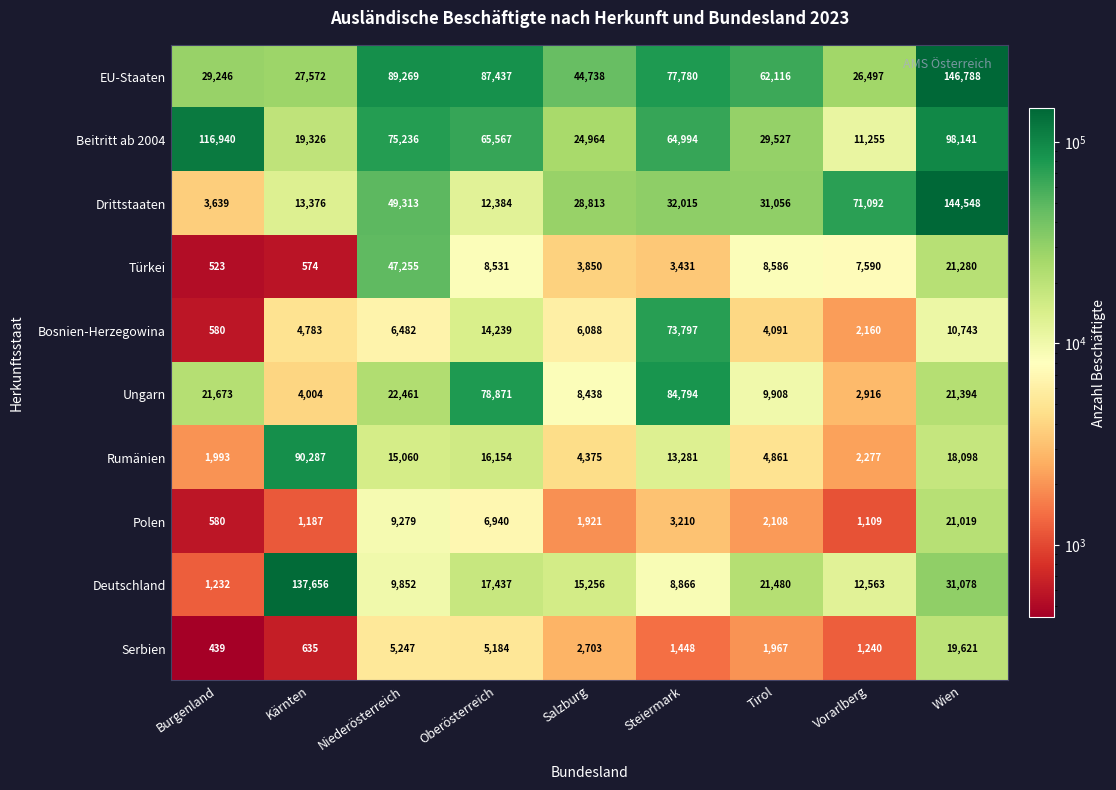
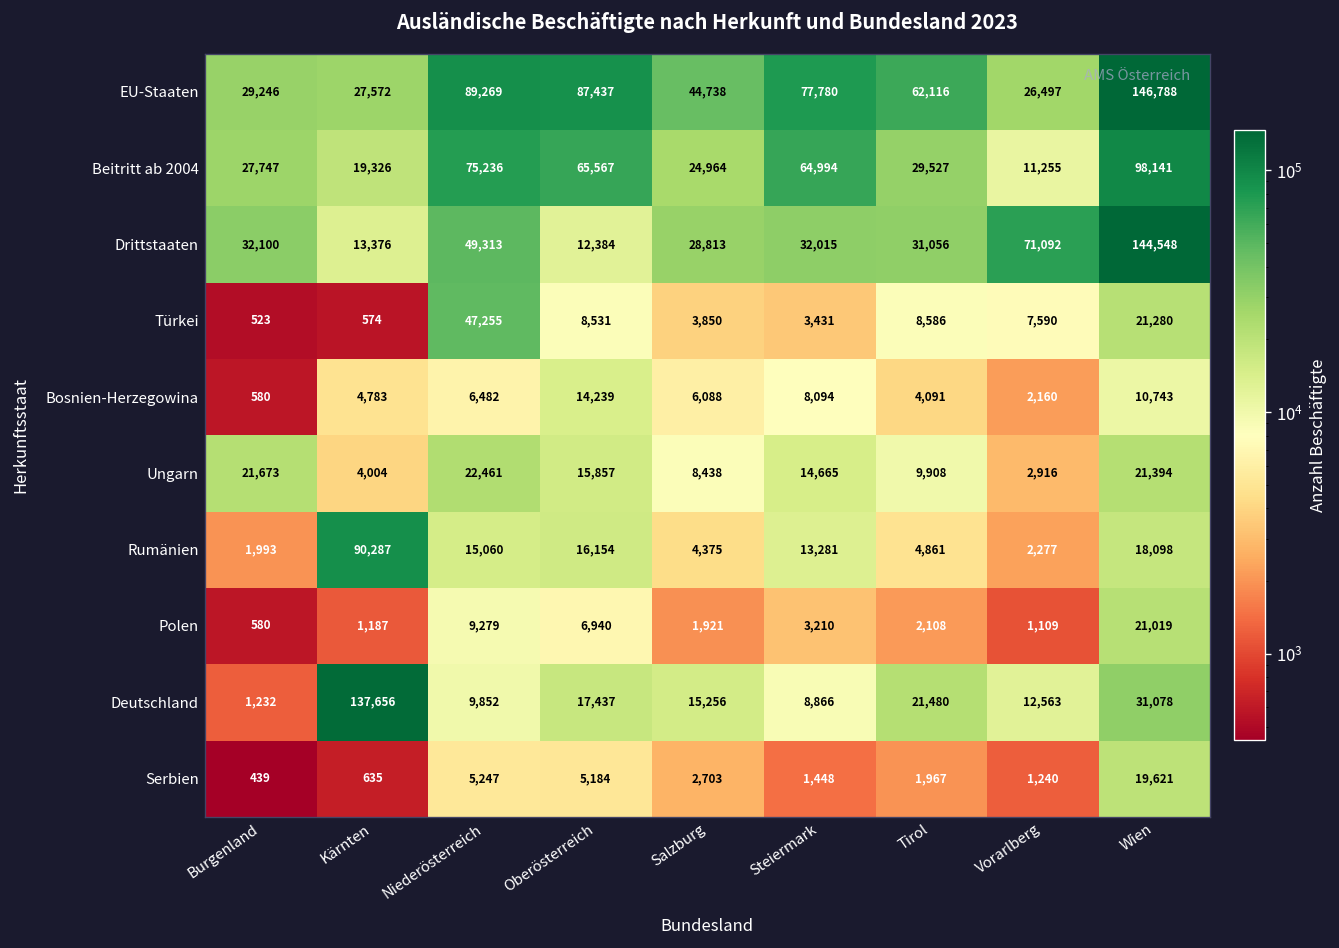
  {
    "EU-Staaten": {
      "Burgenland": "29,246",
      "Kärnten": "27,572",
      "Niederösterreich": "89,269",
      "Oberösterreich": "87,437",
      "Salzburg": "44,738",
      "Steiermark": "77,780",
      "Tirol": "62,116",
      "Vorarlberg": "26,497"
    },
    "Beitritt ab 2004": {
-     "Burgenland": "116,940",
+     "Burgenland": "27,747",
      "Kärnten": "19,326",
      "Niederösterreich": "75,236",
      "Oberösterreich": "65,567",
      "Salzburg": "24,964",
      "Steiermark": "64,994",
      "Tirol": "29,527",
      "Vorarlberg": "11,255",
      "Wien": "98,141"
    },
    "Drittstaaten": {
-     "Burgenland": "3,639",
+     "Burgenland": "32,100",
      "Kärnten": "13,376",
      "Niederösterreich": "49,313",
      "Oberösterreich": "12,384",
      "Salzburg": "28,813",
      "Steiermark": "32,015",
      "Tirol": "31,056",
      "Vorarlberg": "71,092",
      "Wien": "144,548"
    },
    "Türkei": {
      "Burgenland": "523",
      "Kärnten": "574",
      "Niederösterreich": "47,255",
      "Oberösterreich": "8,531",
      "Salzburg": "3,850",
      "Steiermark": "3,431",
      "Tirol": "8,586",
      "Vorarlberg": "7,590",
      "Wien": "21,280"
    },
    "Bosnien-Herzegowina": {
      "Burgenland": "580",
      "Kärnten": "4,783",
      "Niederösterreich": "6,482",
      "Oberösterreich": "14,239",
      "Salzburg": "6,088",
-     "Steiermark": "73,797",
+     "Steiermark": "8,094",
      "Tirol": "4,091",
      "Vorarlberg": "2,160",
      "Wien": "10,743"
    },
    "Ungarn": {
      "Burgenland": "21,673",
      "Kärnten": "4,004",
      "Niederösterreich": "22,461",
-     "Oberösterreich": "78,871",
+     "Oberösterreich": "15,857",
      "Salzburg": "8,438",
-     "Steiermark": "84,794",
+     "Steiermark": "14,665",
      "Tirol": "9,908",
      "Vorarlberg": "2,916",
      "Wien": "21,394"
    },
    "Rumänien": {
      "Burgenland": "1,993",
      "Kärnten": "90,287",
      "Niederösterreich": "15,060",
      "Oberösterreich": "16,154",
      "Salzburg": "4,375",
      "Steiermark": "13,281",
      "Tirol": "4,861",
      "Vorarlberg": "2,277",
      "Wien": "18,098"
    },
    "Polen": {
      "Burgenland": "580",
      "Kärnten": "1,187",
      "Niederösterreich": "9,279",
      "Oberösterreich": "6,940",
      "Salzburg": "1,921",
      "Steiermark": "3,210",
      "Tirol": "2,108",
      "Vorarlberg": "1,109",
      "Wien": "21,019"
    },
    "Deutschland": {
      "Burgenland": "1,232",
      "Kärnten": "137,656",
      "Niederösterreich": "9,852",
      "Oberösterreich": "17,437",
      "Salzburg": "15,256",
      "Steiermark": "8,866",
      "Tirol": "21,480",
      "Vorarlberg": "12,563",
      "Wien": "31,078"
    },
    "Serbien": {
      "Burgenland": "439",
      "Kärnten": "635",
      "Niederösterreich": "5,247",
      "Oberösterreich": "5,184",
      "Salzburg": "2,703",
      "Steiermark": "1,448",
      "Tirol": "1,967",
      "Vorarlberg": "1,240",
      "Wien": "19,621"
    }
  }
